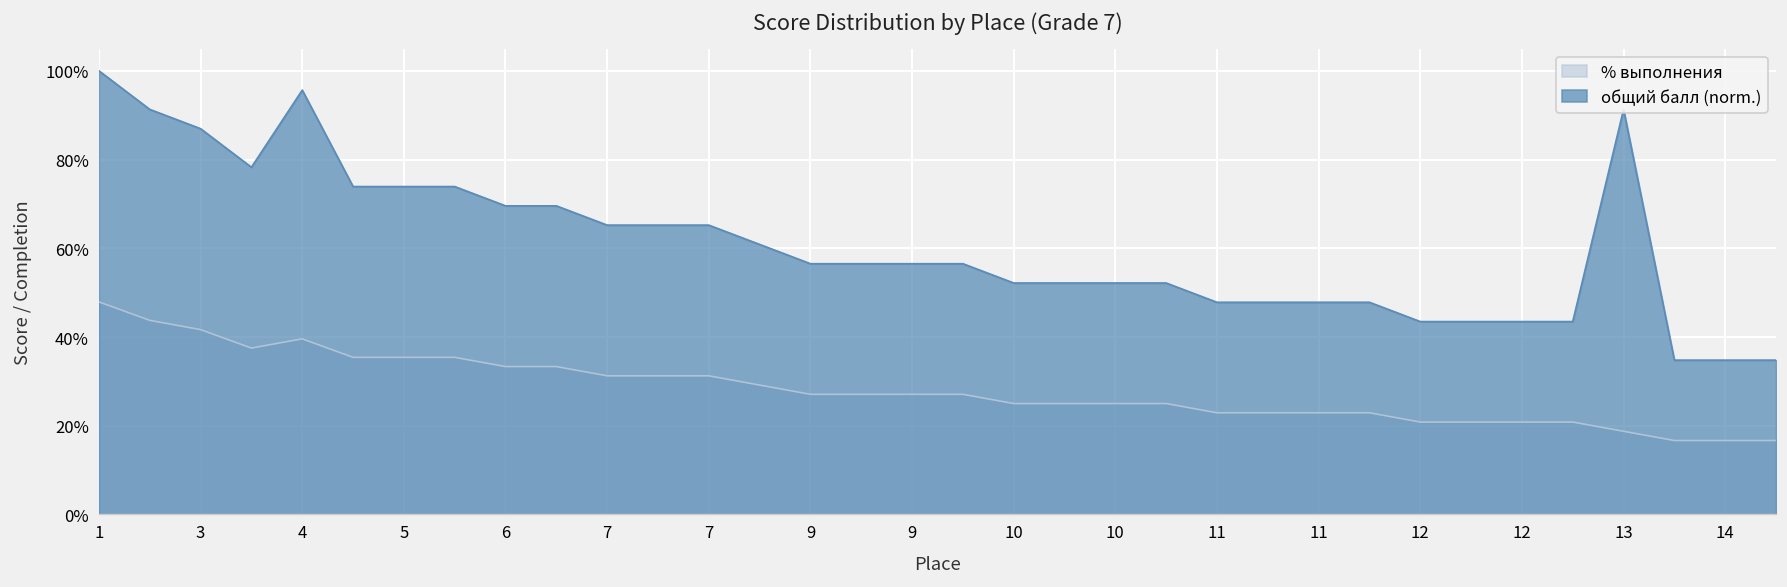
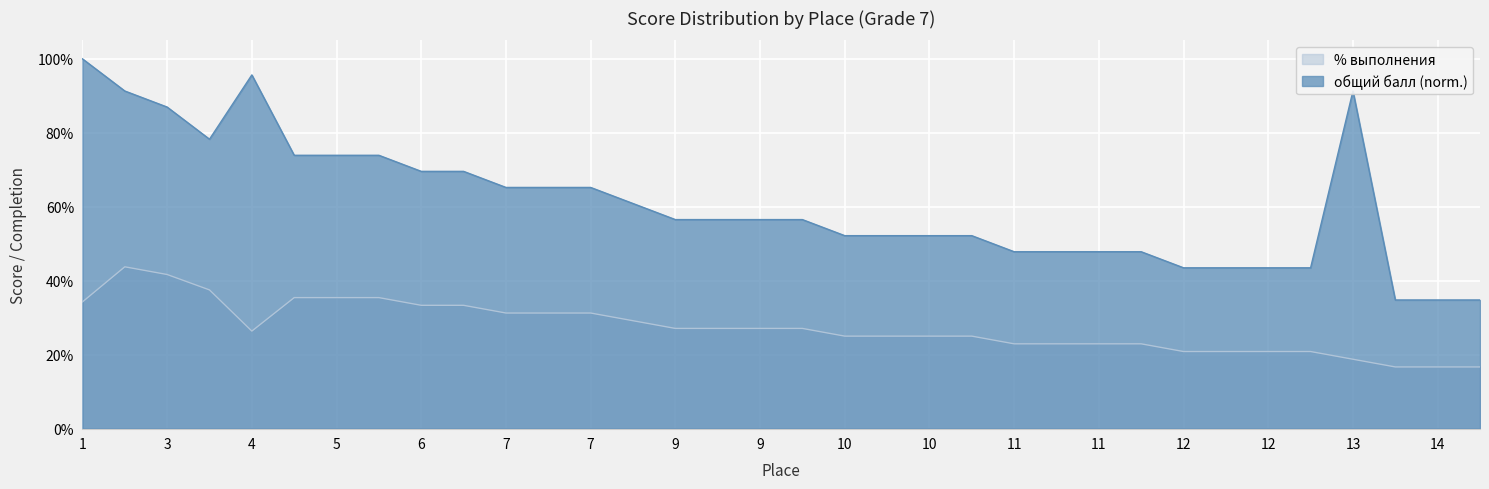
  {
    "% выполнения": {
-     "1": "48%",
-     "4": "40%",
+     "1": "34%",
+     "4": "26%",
      "13": "19%"
    },
    "общий балл (norm.)": {
      "1": "100%",
      "4": "96%"
    }
  }
